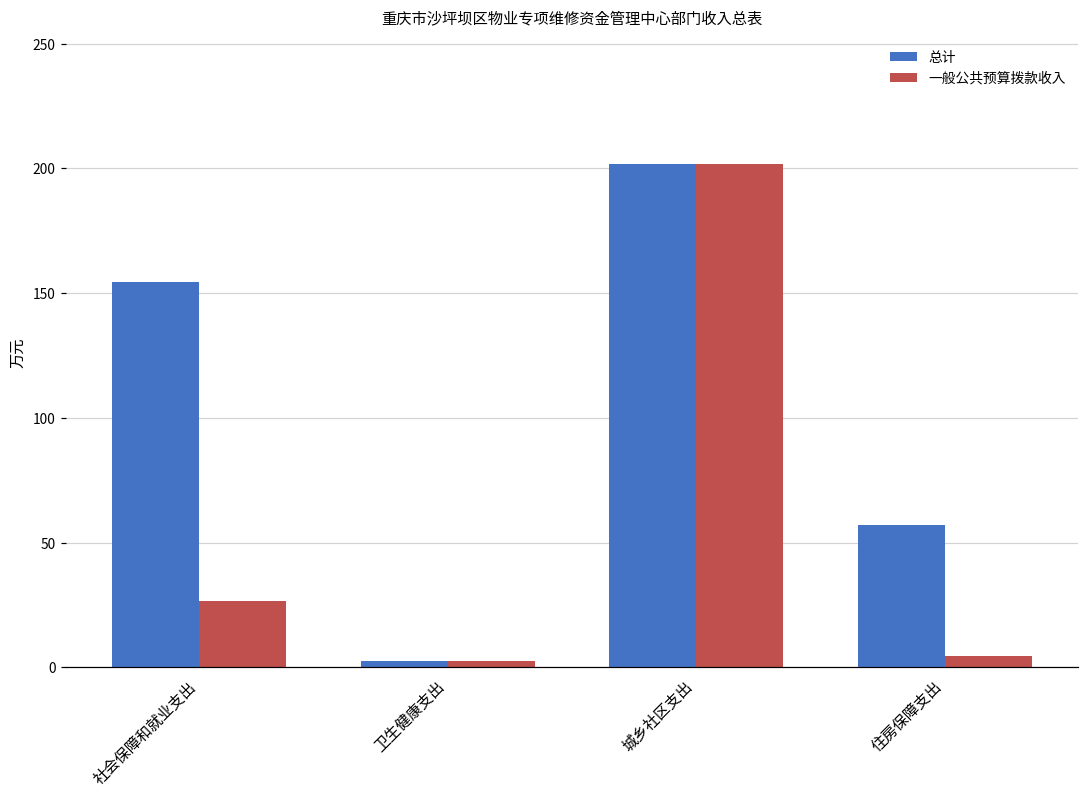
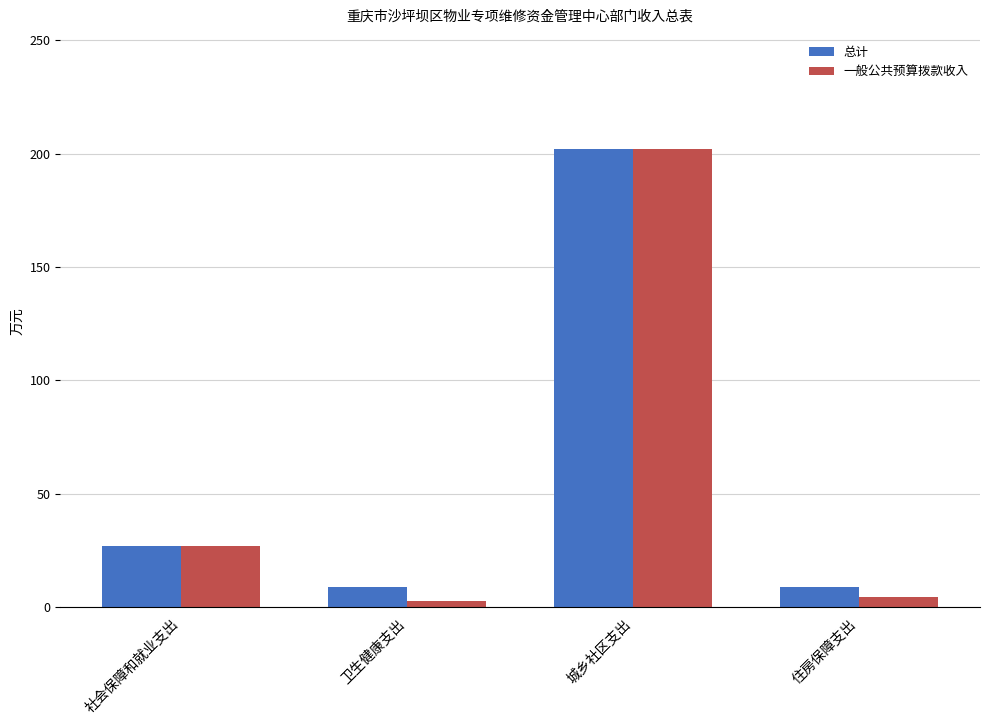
  {
    "总计": {
-     "社会保障和就业支出": 155,
-     "卫生健康支出": 3,
+     "社会保障和就业支出": 27,
+     "卫生健康支出": 9,
      "城乡社区支出": 202,
-     "住房保障支出": 57
+     "住房保障支出": 9
    },
    "一般公共预算拨款收入": {
      "社会保障和就业支出": 27,
      "卫生健康支出": 3,
      "城乡社区支出": 202,
      "住房保障支出": 4
    }
  }
